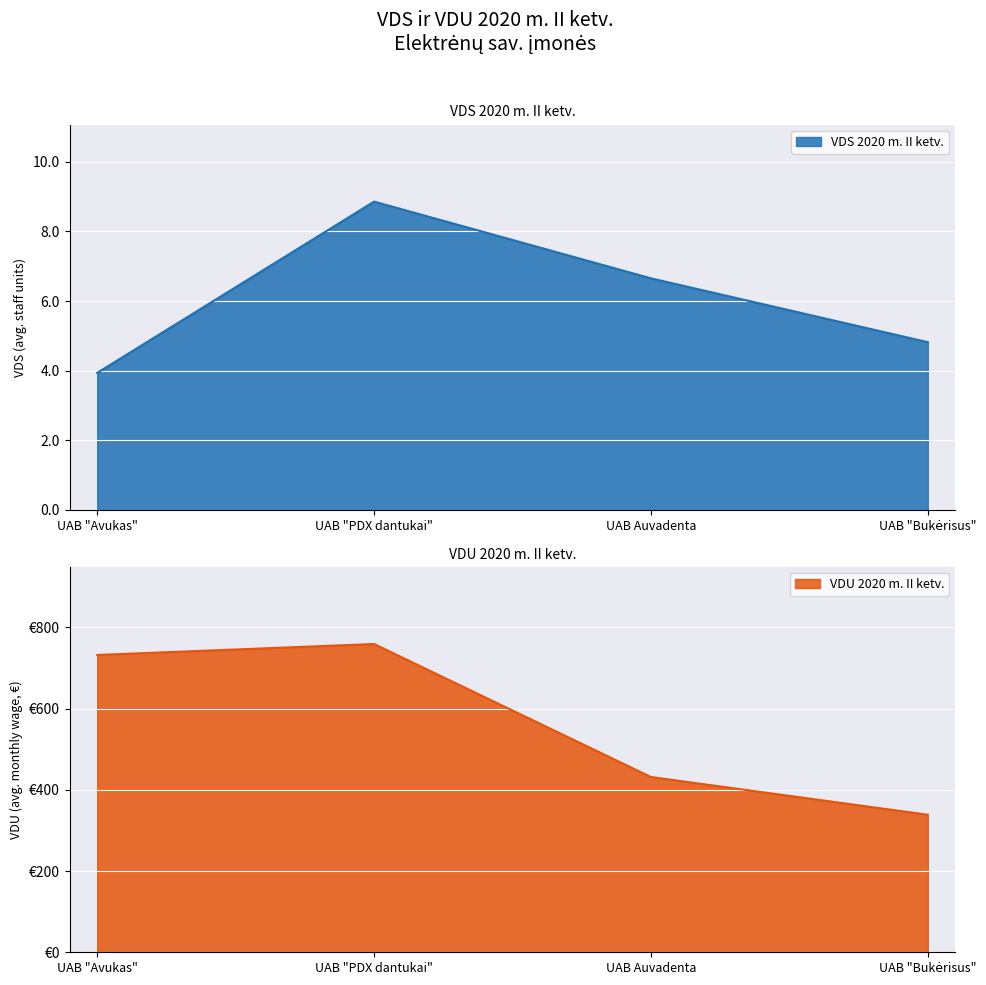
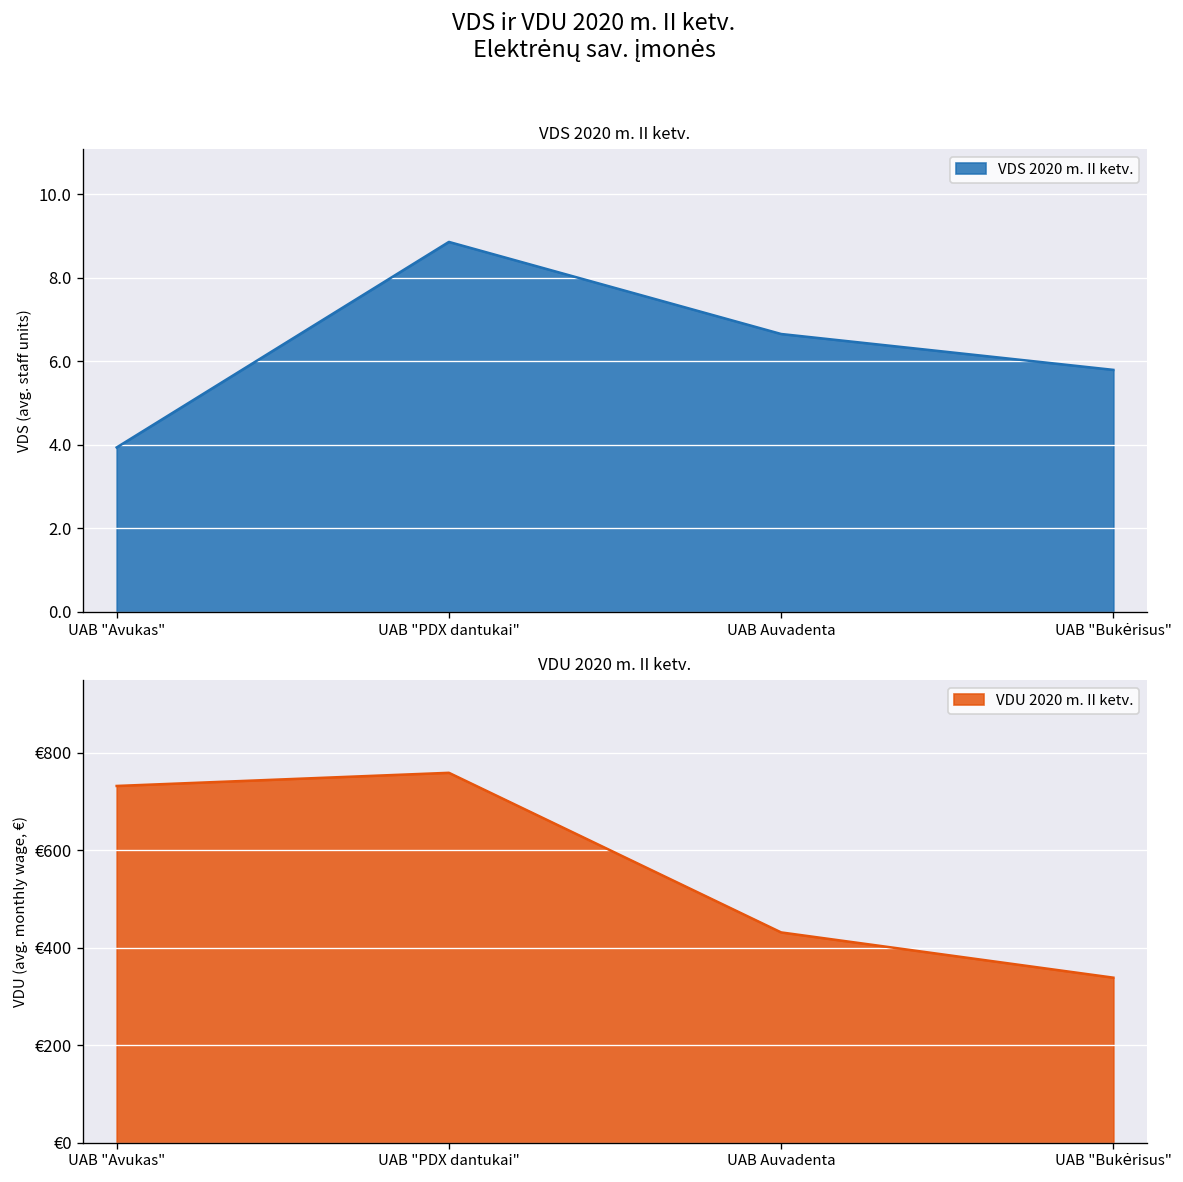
  {
    "VDS 2020 m. II ketv.": {
      "UAB \"Avukas\"": "3.9",
      "UAB \"PDX dantukai\"": "8.9",
      "UAB Auvadenta": "6.7",
-     "UAB \"Bukėrisus\"": "4.8"
+     "UAB \"Bukėrisus\"": "5.8"
    },
    "VDU 2020 m. II ketv.": {
      "UAB \"Avukas\"": "€730",
      "UAB \"PDX dantukai\"": "€760",
      "UAB Auvadenta": "€430",
      "UAB \"Bukėrisus\"": "€340"
    }
  }
